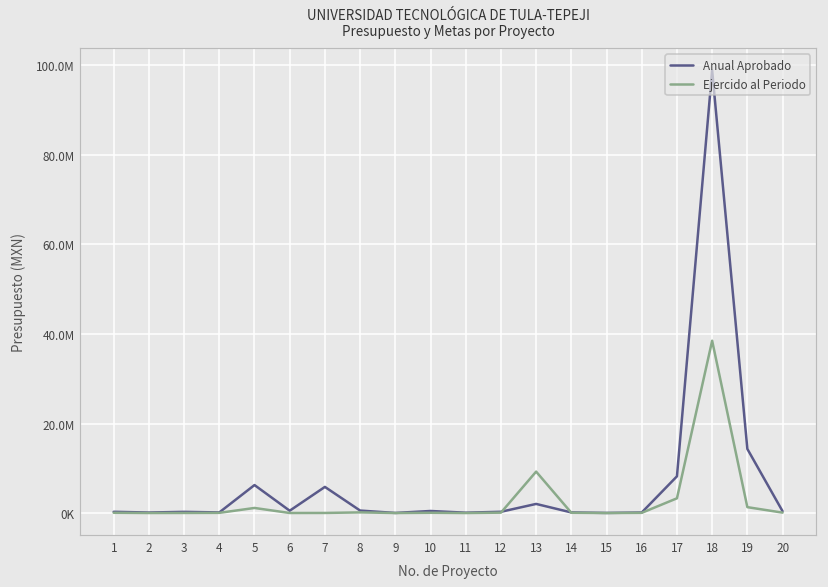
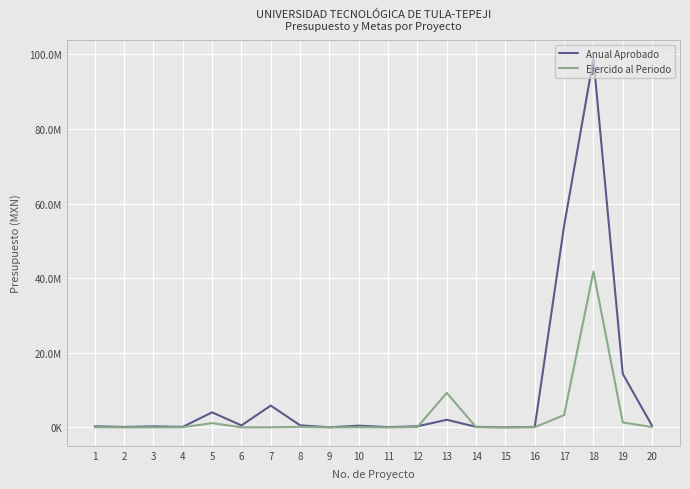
  {
    "Anual Aprobado": {
-     "5": 6000000,
+     "5": 4000000,
      "7": 6000000,
      "13": 2000000,
-     "17": 8000000,
+     "17": 54000000,
      "19": 14000000
    },
    "Ejercido al Periodo": {
      "5": 1000000,
      "7": 0,
      "13": 9000000,
      "17": 3000000,
-     "18": 38000000,
+     "18": 42000000,
      "19": 1000000
    }
  }
